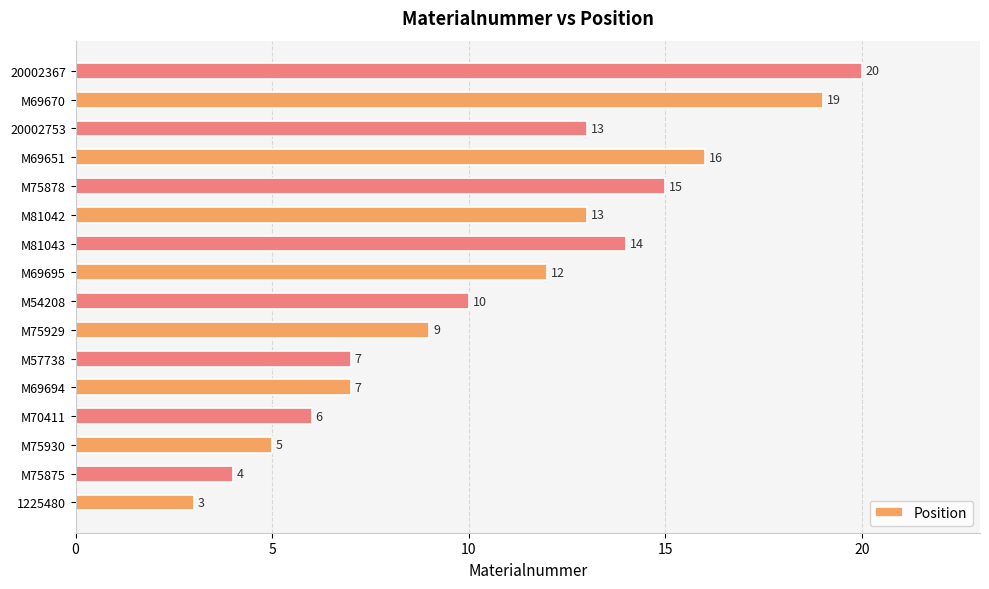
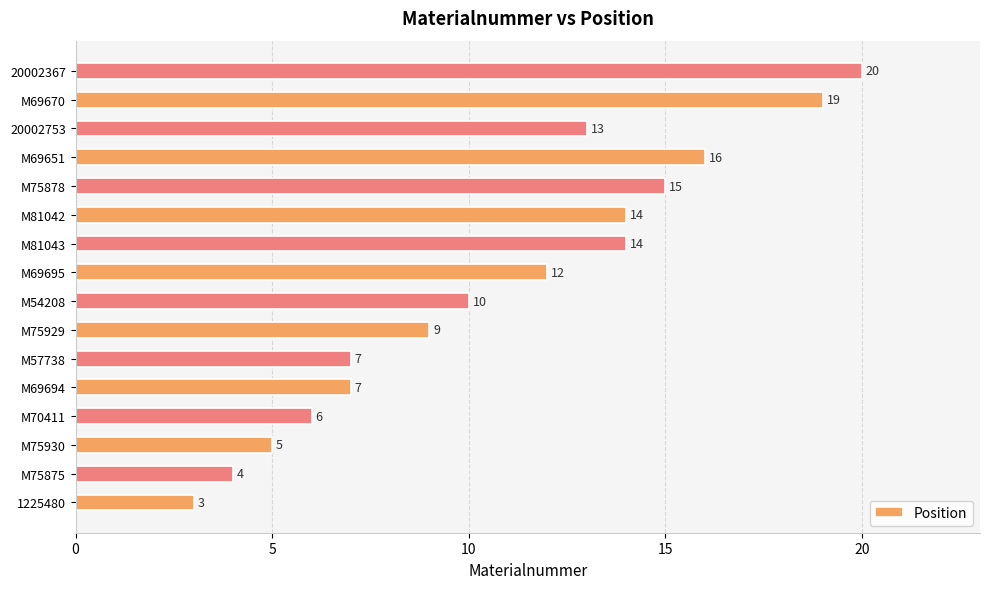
  {
    "20002367": 20,
    "M69670": 19,
    "20002753": 13,
    "M69651": 16,
    "M75878": 15,
-   "M81042": 13,
+   "M81042": 14,
    "M81043": 14,
    "M69695": 12,
    "M54208": 10,
    "M75929": 9,
    "M57738": 7,
    "M69694": 7,
    "M70411": 6,
    "M75930": 5,
    "M75875": 4,
    "1225480": 3
  }
